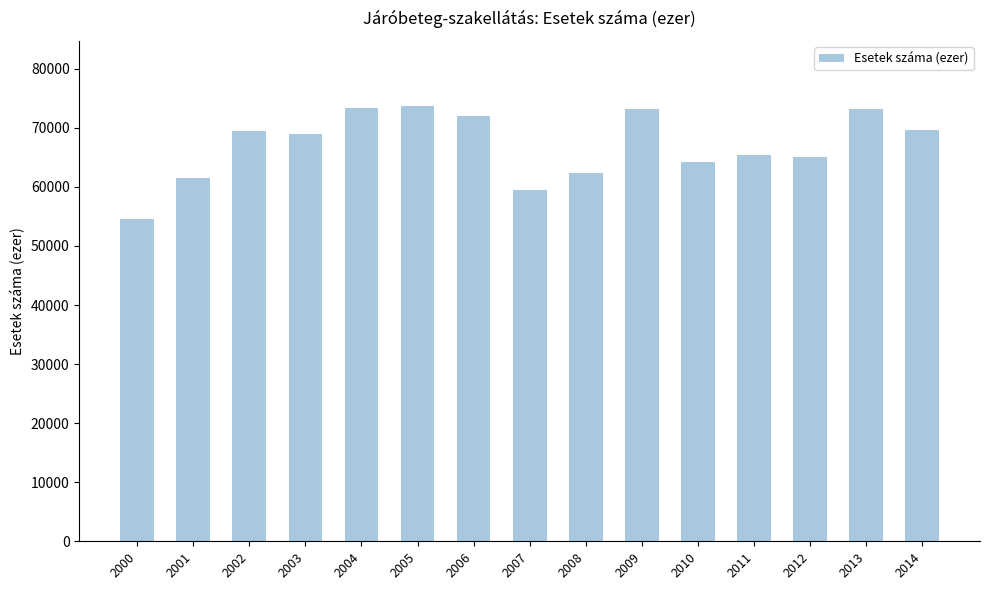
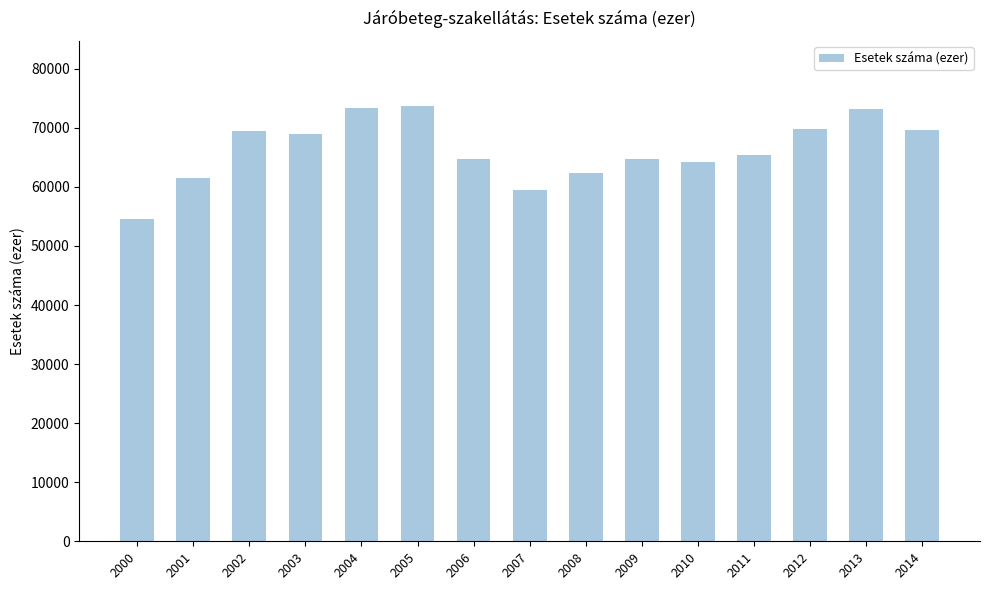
  {
    "2000": 55000,
    "2001": 61000,
    "2002": 69000,
    "2003": 69000,
    "2004": 73000,
    "2005": 74000,
-   "2006": 72000,
+   "2006": 65000,
    "2007": 60000,
    "2008": 62000,
-   "2009": 73000,
+   "2009": 65000,
    "2010": 64000,
    "2011": 65000,
-   "2012": 65000,
+   "2012": 70000,
    "2013": 73000,
    "2014": 70000
  }
